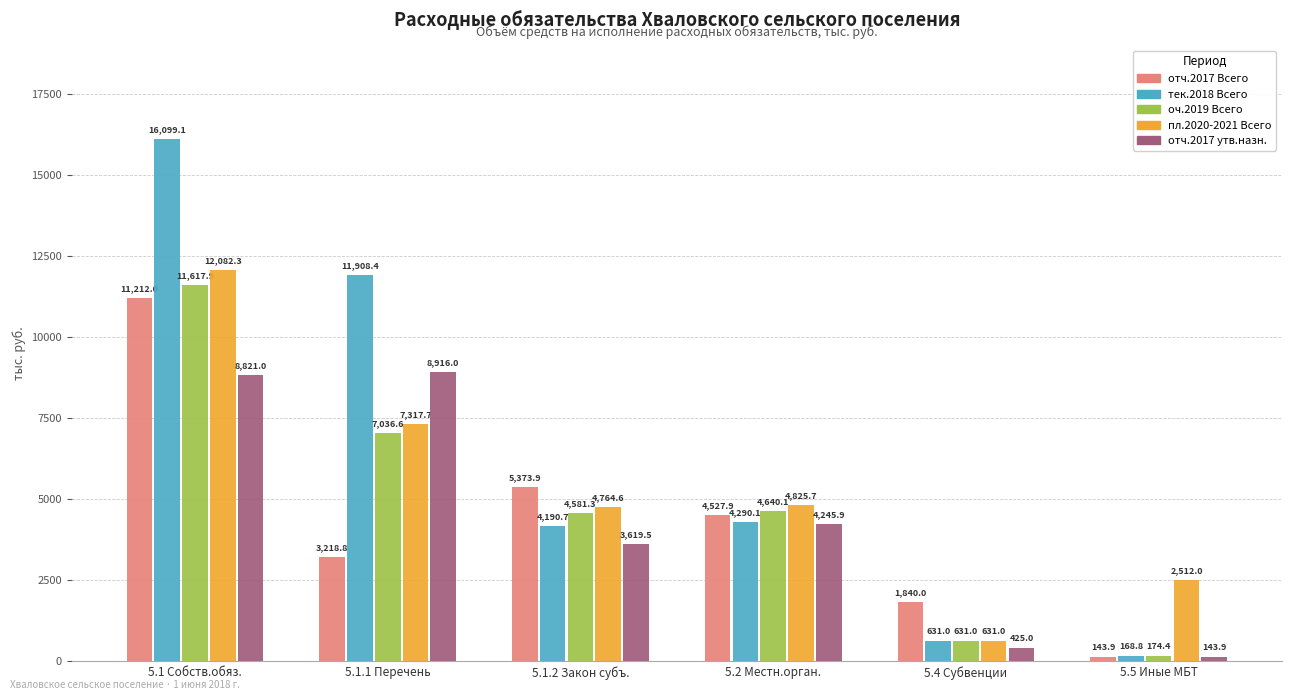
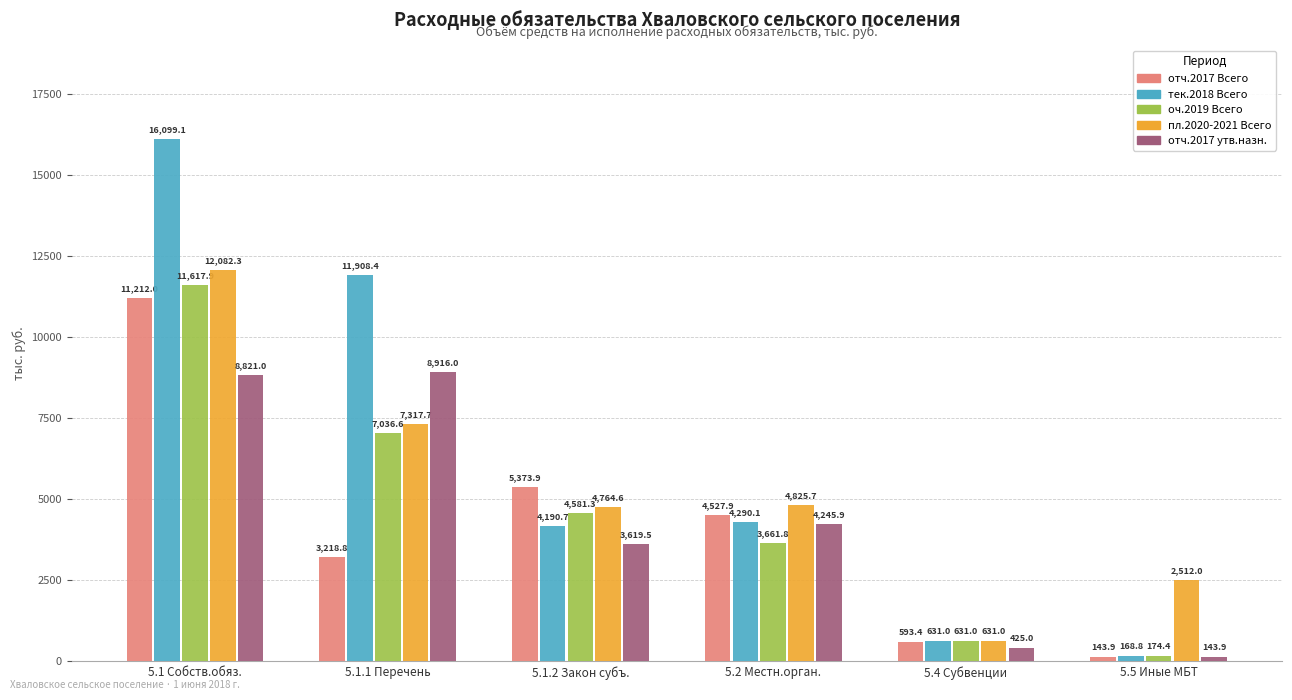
  {
    "отч.2017 Всего": {
      "5.1 Собств.обяз.": "11,212.0",
      "5.1.1 Перечень": "3,218.8",
      "5.1.2 Закон субъ.": "5,373.9",
      "5.2 Местн.орган.": "4,527.9",
-     "5.4 Субвенции": "1,840.0",
+     "5.4 Субвенции": "593.4",
      "5.5 Иные МБТ": "143.9"
    },
    "тек.2018 Всего": {
      "5.1 Собств.обяз.": "16,099.1",
      "5.1.1 Перечень": "11,908.4",
      "5.1.2 Закон субъ.": "4,190.7",
      "5.2 Местн.орган.": "4,290.1",
      "5.4 Субвенции": "631.0",
      "5.5 Иные МБТ": "168.8"
    },
    "оч.2019 Всего": {
      "5.1 Собств.обяз.": "11,617.9",
      "5.1.1 Перечень": "7,036.6",
      "5.1.2 Закон субъ.": "4,581.3",
-     "5.2 Местн.орган.": "4,640.1",
+     "5.2 Местн.орган.": "3,661.8",
      "5.4 Субвенции": "631.0",
      "5.5 Иные МБТ": "174.4"
    },
    "пл.2020-2021 Всего": {
      "5.1 Собств.обяз.": "12,082.3",
      "5.1.1 Перечень": "7,317.7",
      "5.1.2 Закон субъ.": "4,764.6",
      "5.2 Местн.орган.": "4,825.7",
      "5.4 Субвенции": "631.0",
      "5.5 Иные МБТ": "2,512.0"
    },
    "отч.2017 утв.назн.": {
      "5.1 Собств.обяз.": "8,821.0",
      "5.1.1 Перечень": "8,916.0",
      "5.1.2 Закон субъ.": "3,619.5",
      "5.2 Местн.орган.": "4,245.9",
      "5.4 Субвенции": "425.0",
      "5.5 Иные МБТ": "143.9"
    }
  }
